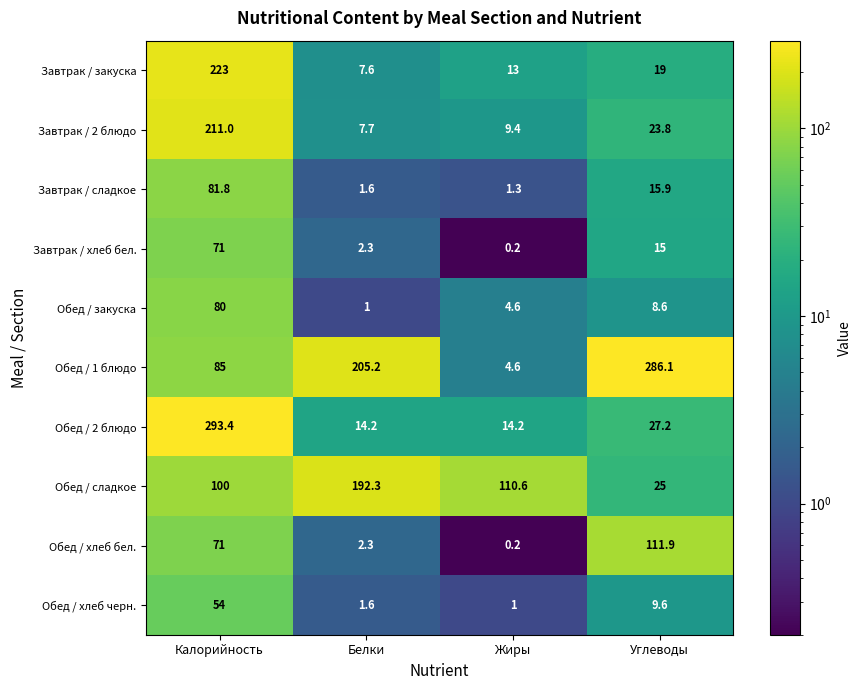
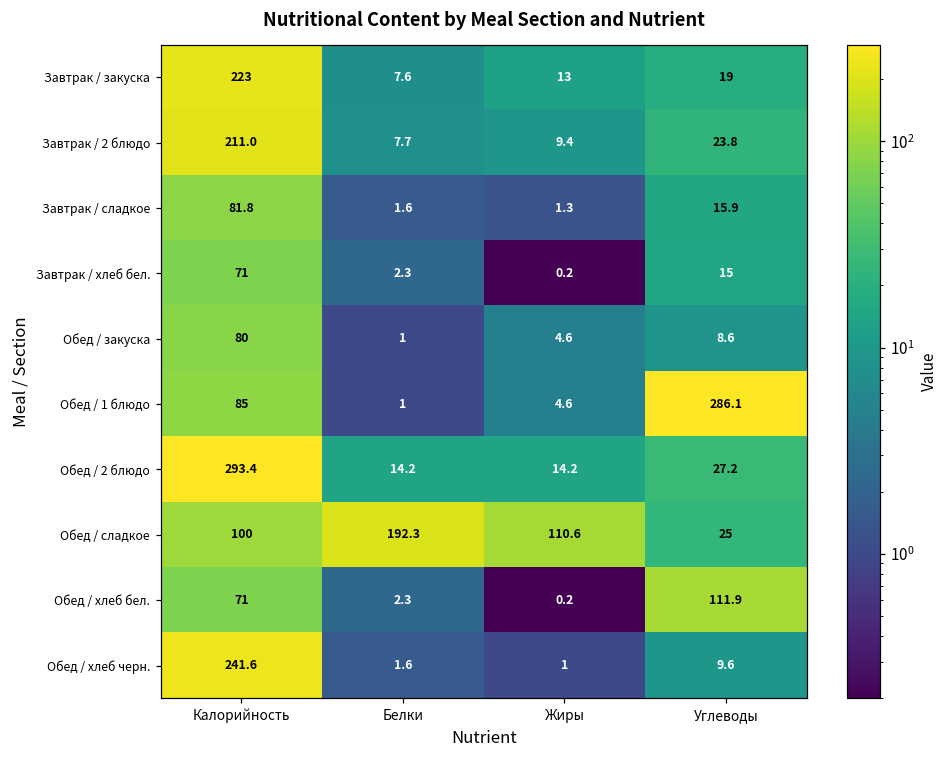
  {
    "Завтрак / закуска": {
      "Калорийность": 223,
      "Белки": 7.6,
      "Жиры": 13,
      "Углеводы": 19
    },
    "Завтрак / 2 блюдо": {
      "Калорийность": 211.0,
      "Белки": 7.7,
      "Жиры": 9.4,
      "Углеводы": 23.8
    },
    "Завтрак / сладкое": {
      "Калорийность": 81.8,
      "Белки": 1.6,
      "Жиры": 1.3,
      "Углеводы": 15.9
    },
    "Завтрак / хлеб бел.": {
      "Калорийность": 71,
      "Белки": 2.3,
      "Жиры": 0.2,
      "Углеводы": 15
    },
    "Обед / закуска": {
      "Калорийность": 80,
      "Белки": 1,
      "Жиры": 4.6,
      "Углеводы": 8.6
    },
    "Обед / 1 блюдо": {
      "Калорийность": 85,
-     "Белки": 205.2,
+     "Белки": 1,
      "Жиры": 4.6,
      "Углеводы": 286.1
    },
    "Обед / 2 блюдо": {
      "Калорийность": 293.4,
      "Белки": 14.2,
      "Жиры": 14.2,
      "Углеводы": 27.2
    },
    "Обед / сладкое": {
      "Калорийность": 100,
      "Белки": 192.3,
      "Жиры": 110.6,
      "Углеводы": 25
    },
    "Обед / хлеб бел.": {
      "Калорийность": 71,
      "Белки": 2.3,
      "Жиры": 0.2,
      "Углеводы": 111.9
    },
    "Обед / хлеб черн.": {
-     "Калорийность": 54,
+     "Калорийность": 241.6,
      "Белки": 1.6,
      "Жиры": 1,
      "Углеводы": 9.6
    }
  }
